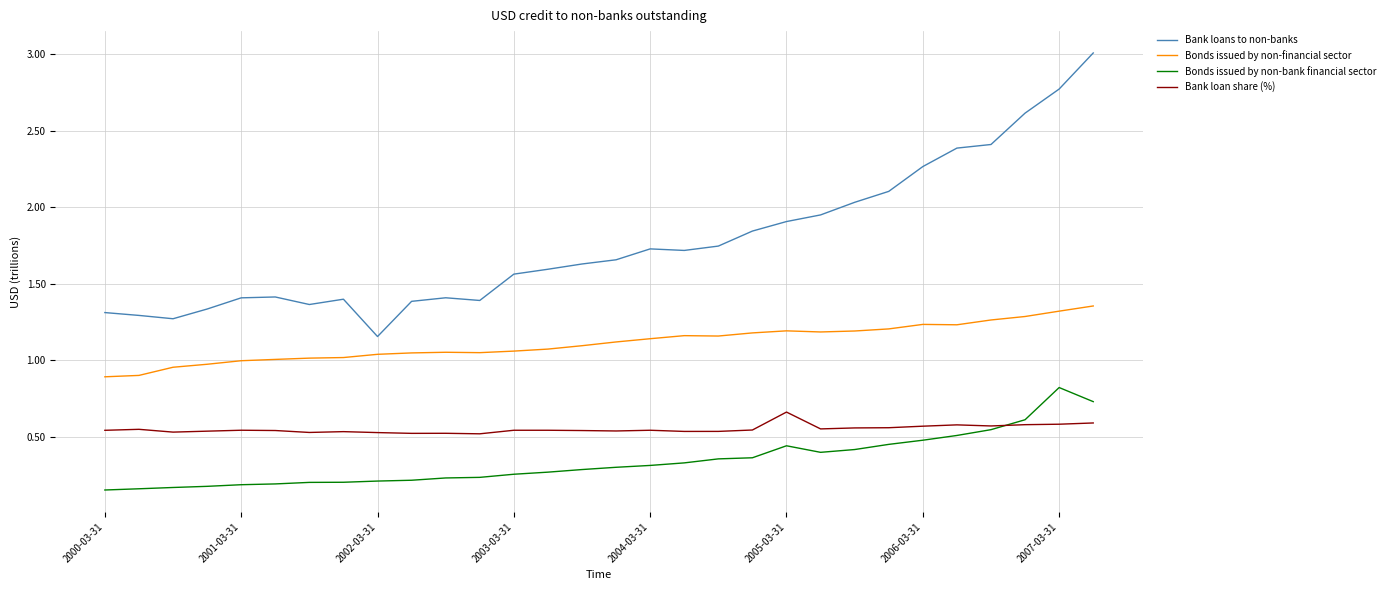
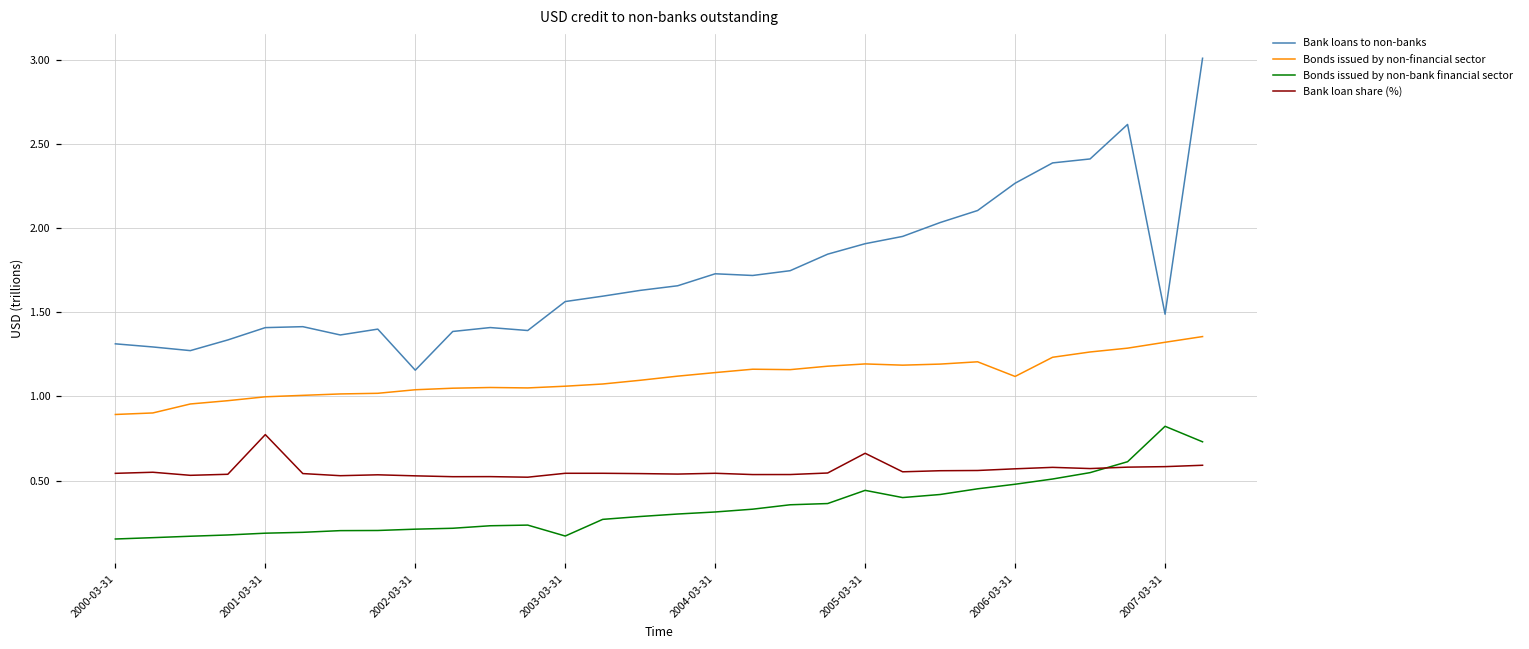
  {
    "Bank loans to non-banks": {
      "2000-03-31": 1.31,
      "2001-03-31": 1.41,
      "2002-03-31": 1.16,
      "2003-03-31": 1.56,
      "2004-03-31": 1.73,
      "2005-03-31": 1.91,
      "2006-03-31": 2.27,
-     "2007-03-31": 2.77
+     "2007-03-31": 1.49
    },
    "Bonds issued by non-financial sector": {
      "2000-03-31": 0.89,
      "2001-03-31": 1.00,
      "2002-03-31": 1.04,
      "2003-03-31": 1.06,
      "2004-03-31": 1.14,
      "2005-03-31": 1.19,
-     "2006-03-31": 1.23,
+     "2006-03-31": 1.12,
      "2007-03-31": 1.32
    },
    "Bonds issued by non-bank financial sector": {
      "2000-03-31": 0.15,
      "2001-03-31": 0.19,
      "2002-03-31": 0.21,
-     "2003-03-31": 0.26,
+     "2003-03-31": 0.17,
      "2004-03-31": 0.31,
      "2005-03-31": 0.44,
      "2006-03-31": 0.48,
      "2007-03-31": 0.82
    },
    "Bank loan share (%)": {
      "2000-03-31": 0.54,
-     "2001-03-31": 0.54,
+     "2001-03-31": 0.77,
      "2002-03-31": 0.53,
      "2003-03-31": 0.54,
      "2004-03-31": 0.54,
      "2005-03-31": 0.66,
      "2006-03-31": 0.57,
      "2007-03-31": 0.58
    }
  }
